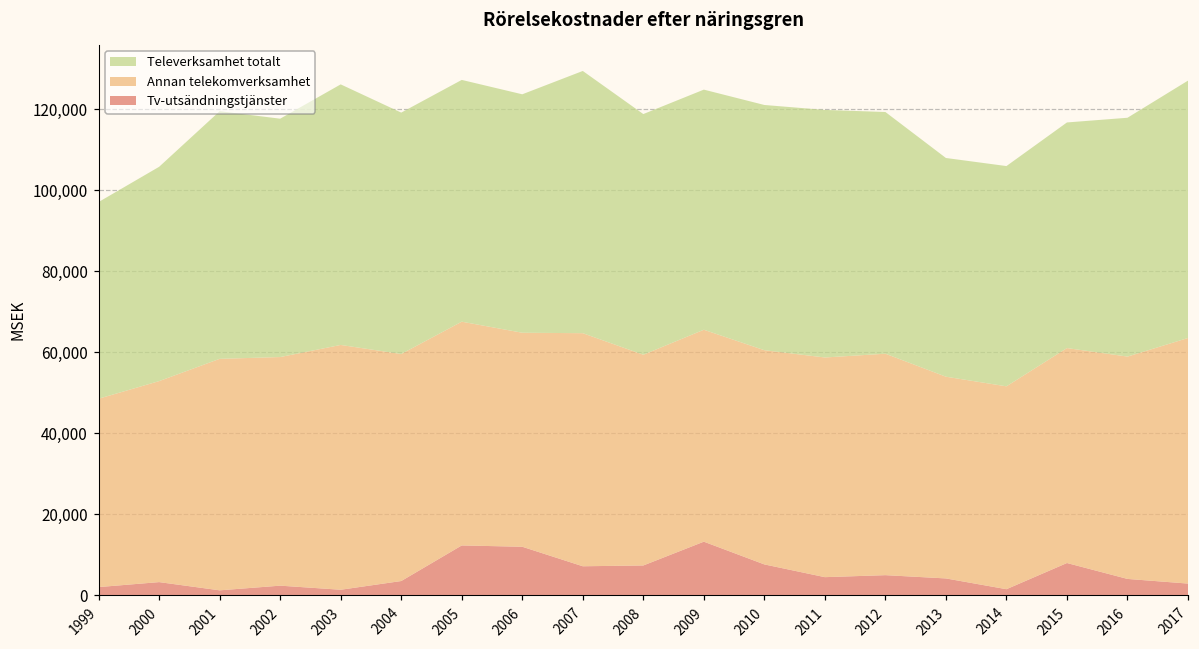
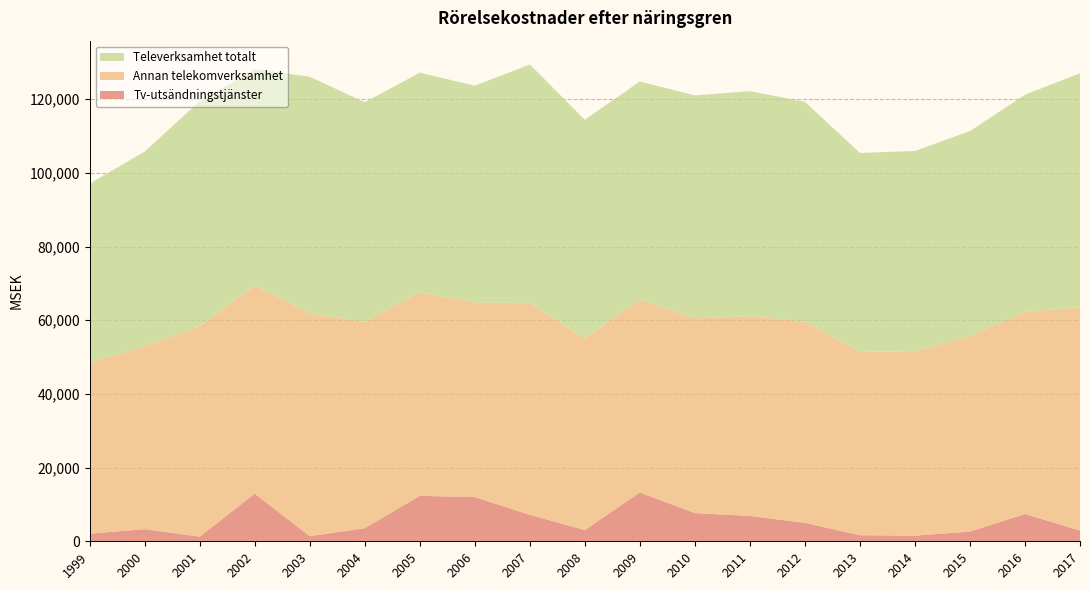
  {
    "Tv-utsändningstjänster": {
      "1999": "2,000",
      "2000": "3,000",
      "2001": "1,000",
-     "2002": "2,000",
+     "2002": "13,000",
      "2003": "1,000",
      "2004": "4,000",
      "2005": "12,000",
      "2006": "12,000",
      "2007": "7,000",
-     "2008": "7,000",
+     "2008": "3,000",
      "2009": "13,000",
      "2010": "8,000",
-     "2011": "5,000",
+     "2011": "7,000",
      "2012": "5,000",
-     "2013": "4,000",
+     "2013": "2,000",
      "2014": "2,000",
-     "2015": "8,000",
-     "2016": "4,000",
+     "2015": "3,000",
+     "2016": "7,000",
      "2017": "3,000"
    }
  }
